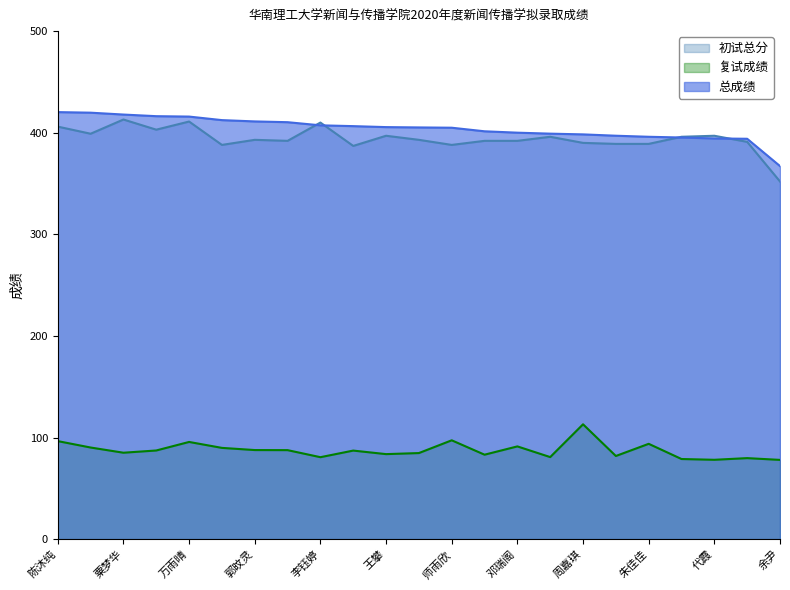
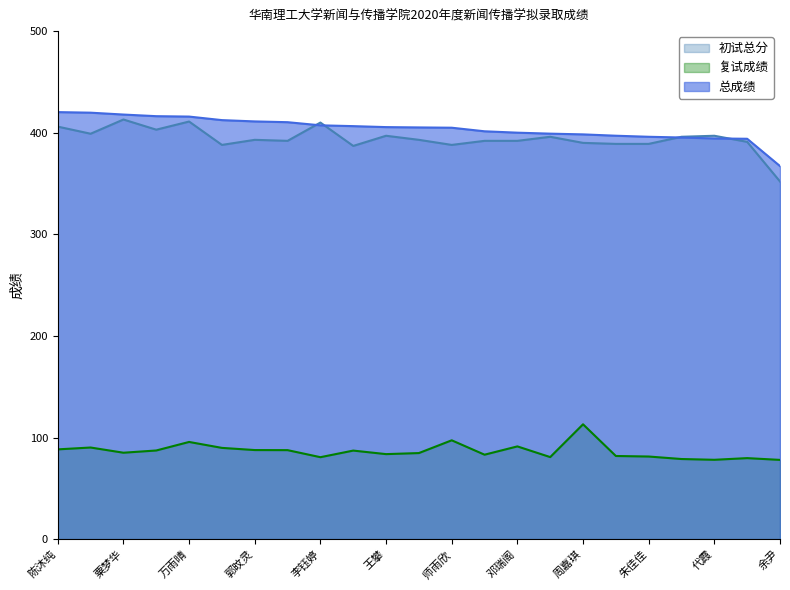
  {
    "复试成绩": {
-     "陈沐纯": 96,
+     "陈沐纯": 88,
      "粟梦华": 85,
      "万雨晴": 96,
      "郭旼灵": 88,
      "李钰婷": 81,
      "王攀": 84,
      "师雨欣": 97,
      "邓瑞阁": 91,
      "周嘉琪": 113,
-     "朱佳佳": 94,
+     "朱佳佳": 81,
      "代霞": 78,
      "余尹": 78
    }
  }
